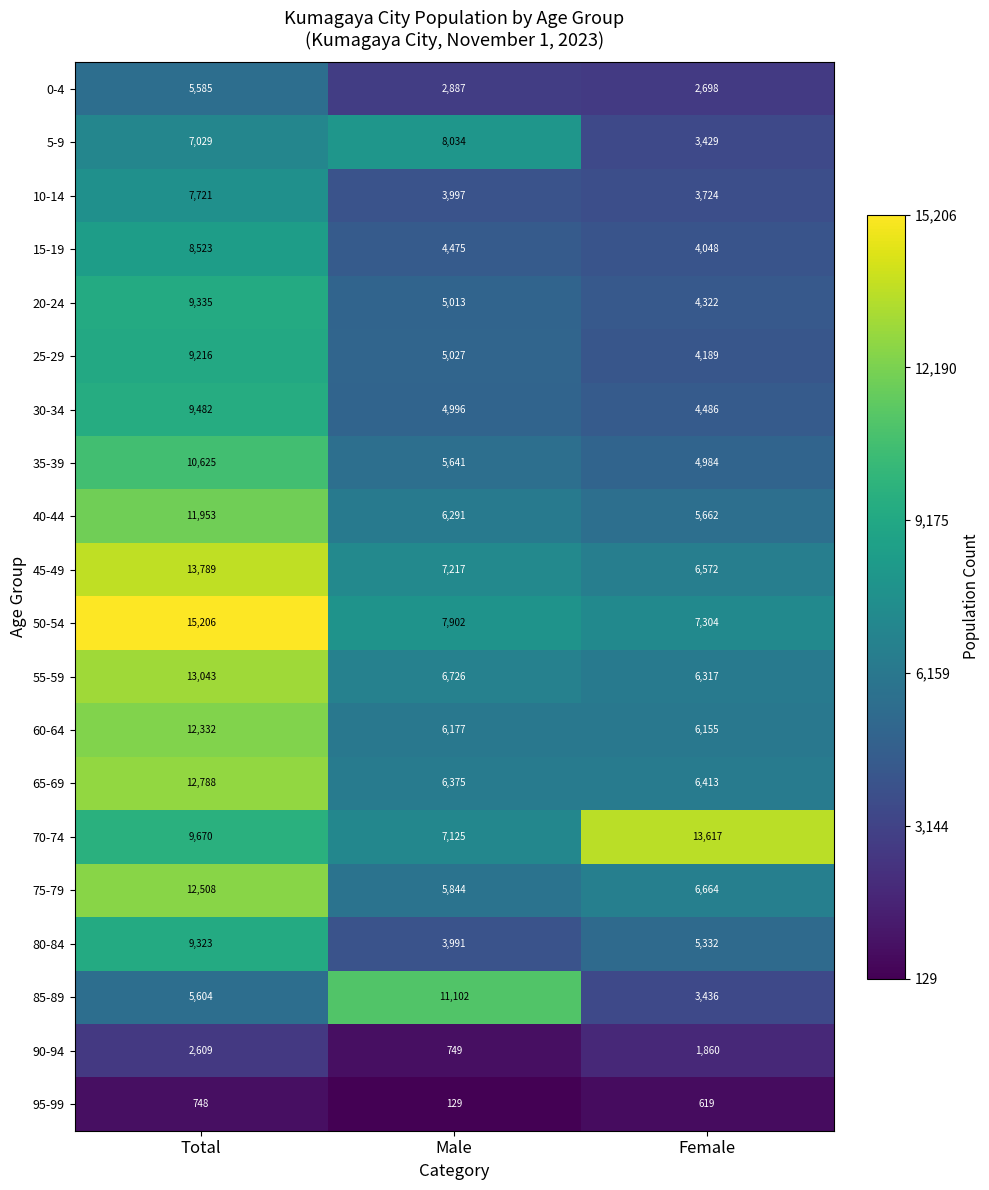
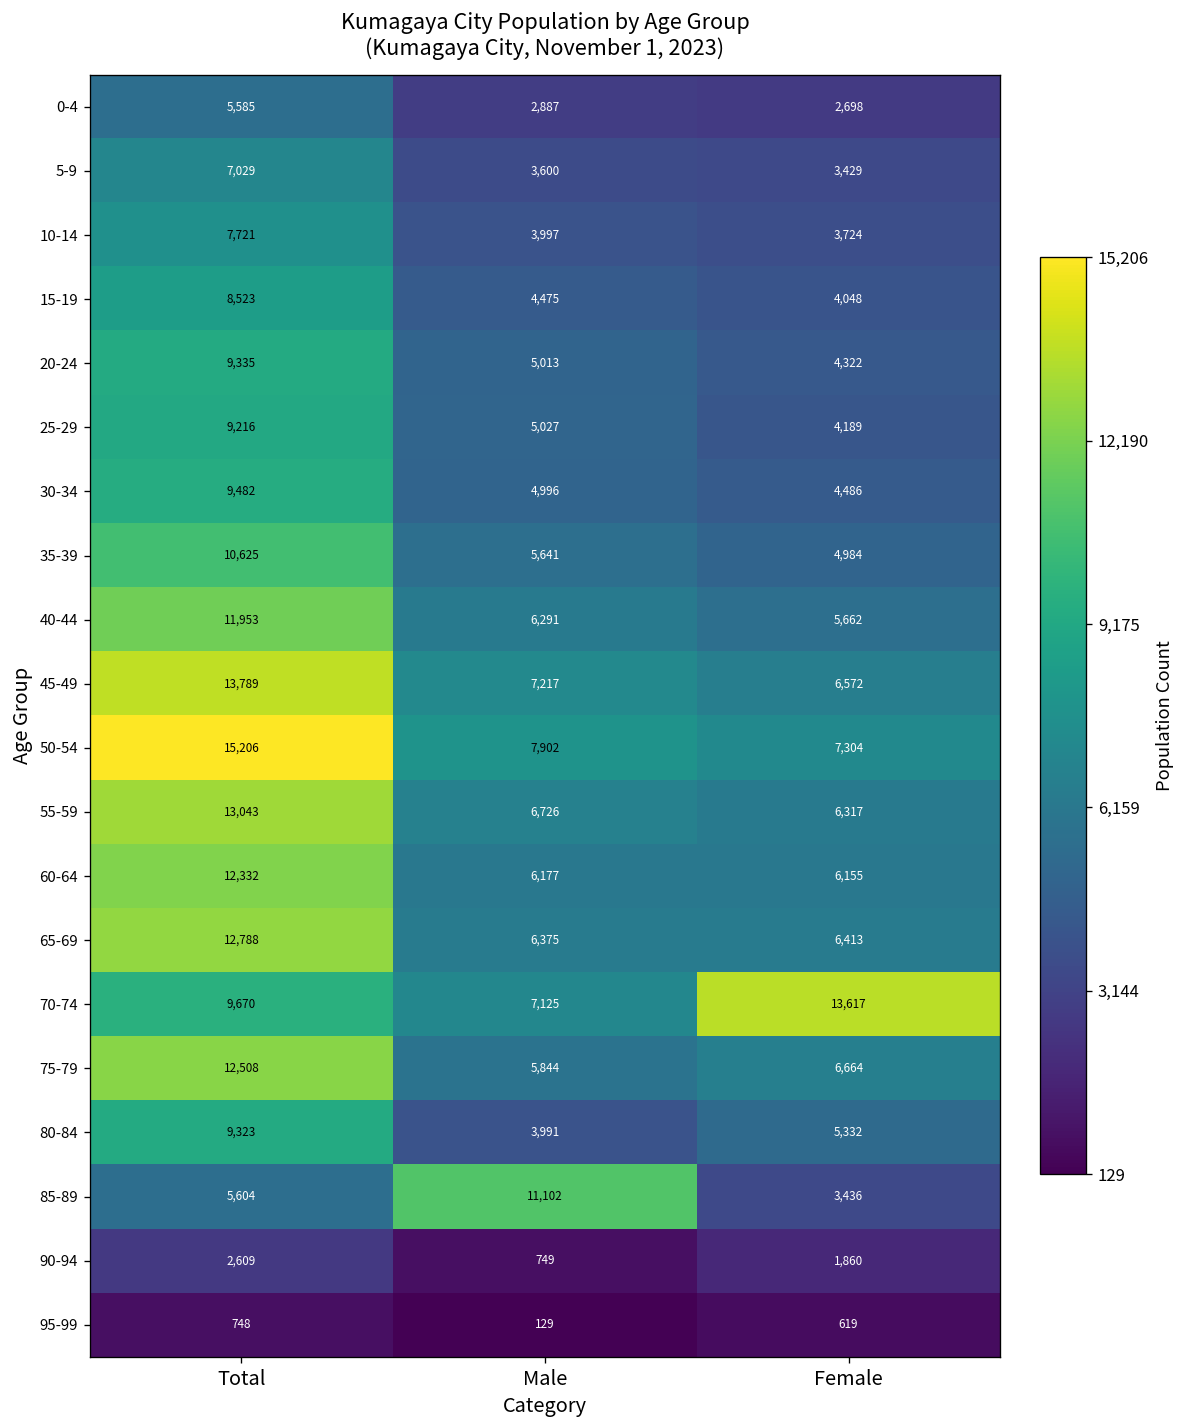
  {
    "0-4": {
      "Total": "5,585",
      "Male": "2,887",
      "Female": "2,698"
    },
    "5-9": {
      "Total": "7,029",
-     "Male": "8,034",
+     "Male": "3,600",
      "Female": "3,429"
    },
    "10-14": {
      "Total": "7,721",
      "Male": "3,997",
      "Female": "3,724"
    },
    "15-19": {
      "Total": "8,523",
      "Male": "4,475",
      "Female": "4,048"
    },
    "20-24": {
      "Total": "9,335",
      "Male": "5,013",
      "Female": "4,322"
    },
    "25-29": {
      "Total": "9,216",
      "Male": "5,027",
      "Female": "4,189"
    },
    "30-34": {
      "Total": "9,482",
      "Male": "4,996",
      "Female": "4,486"
    },
    "35-39": {
      "Total": "10,625",
      "Male": "5,641",
      "Female": "4,984"
    },
    "40-44": {
      "Total": "11,953",
      "Male": "6,291",
      "Female": "5,662"
    },
    "45-49": {
      "Total": "13,789",
      "Male": "7,217",
      "Female": "6,572"
    },
    "50-54": {
      "Total": "15,206",
      "Male": "7,902",
      "Female": "7,304"
    },
    "55-59": {
      "Total": "13,043",
      "Male": "6,726",
      "Female": "6,317"
    },
    "60-64": {
      "Total": "12,332",
      "Male": "6,177",
      "Female": "6,155"
    },
    "65-69": {
      "Total": "12,788",
      "Male": "6,375",
      "Female": "6,413"
    },
    "70-74": {
      "Total": "9,670",
      "Male": "7,125",
      "Female": "13,617"
    },
    "75-79": {
      "Total": "12,508",
      "Male": "5,844",
      "Female": "6,664"
    },
    "80-84": {
      "Total": "9,323",
      "Male": "3,991",
      "Female": "5,332"
    },
    "85-89": {
      "Total": "5,604",
      "Male": "11,102",
      "Female": "3,436"
    },
    "90-94": {
      "Total": "2,609",
      "Male": "749",
      "Female": "1,860"
    },
    "95-99": {
      "Total": "748",
      "Male": "129",
      "Female": "619"
    }
  }
